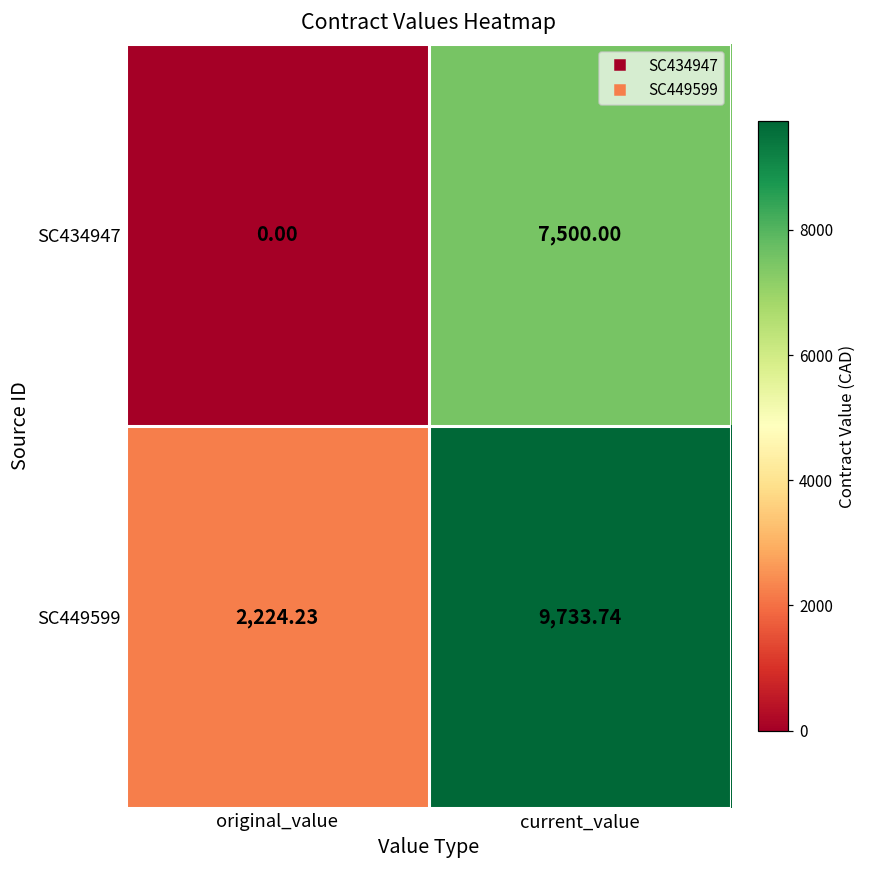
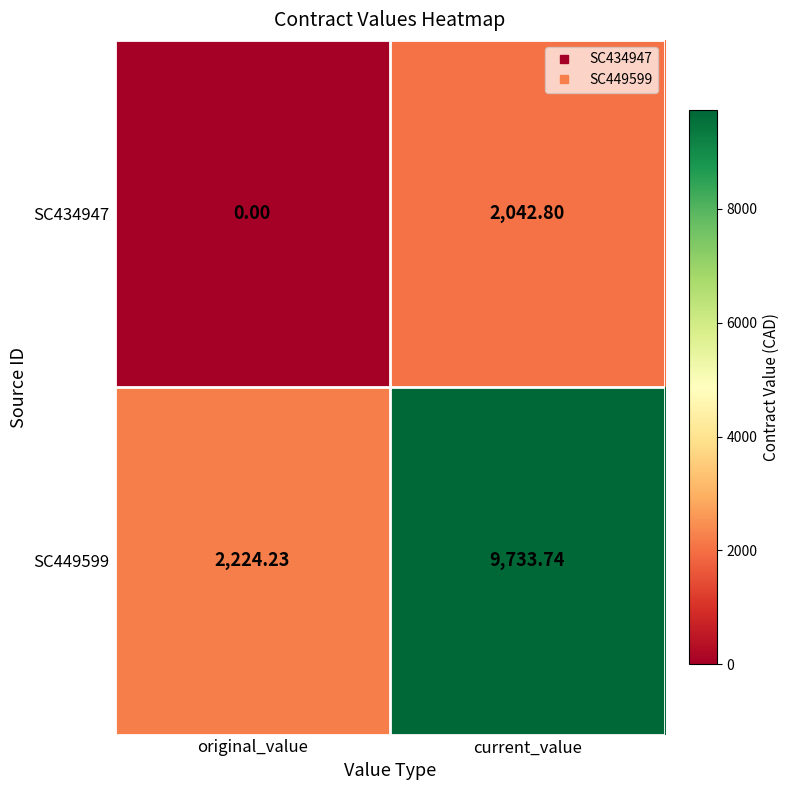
  {
    "SC434947": {
      "original_value": "0.00",
-     "current_value": "7,500.00"
+     "current_value": "2,042.80"
    },
    "SC449599": {
      "original_value": "2,224.23",
      "current_value": "9,733.74"
    }
  }
